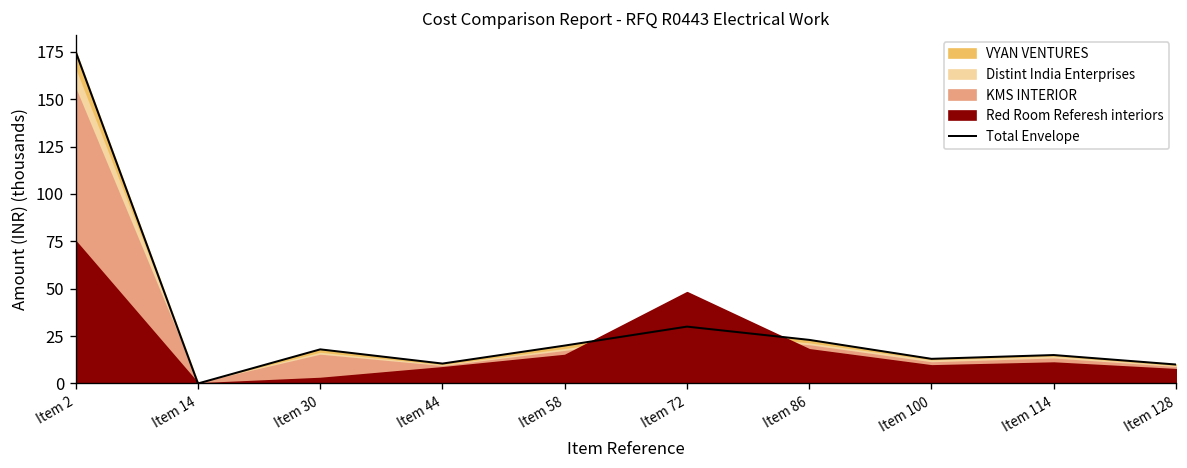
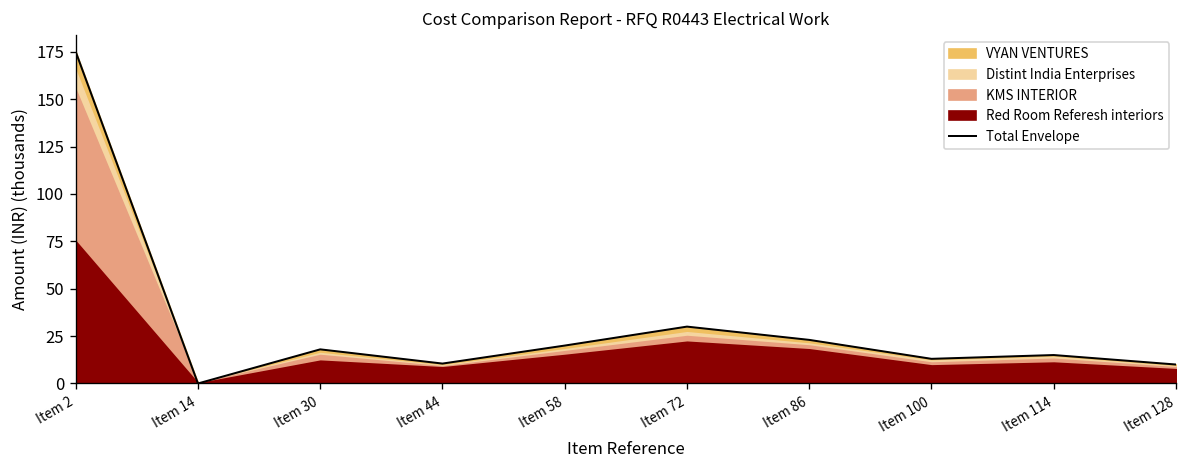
  {
    "Distint India Enterprises": {
      "Item 2": 165
    },
    "Red Room Referesh interiors": {
      "Item 2": 75,
-     "Item 30": 3,
+     "Item 30": 12,
      "Item 58": 15,
-     "Item 72": 48,
+     "Item 72": 22,
      "Item 86": 18,
      "Item 114": 11
    }
  }
